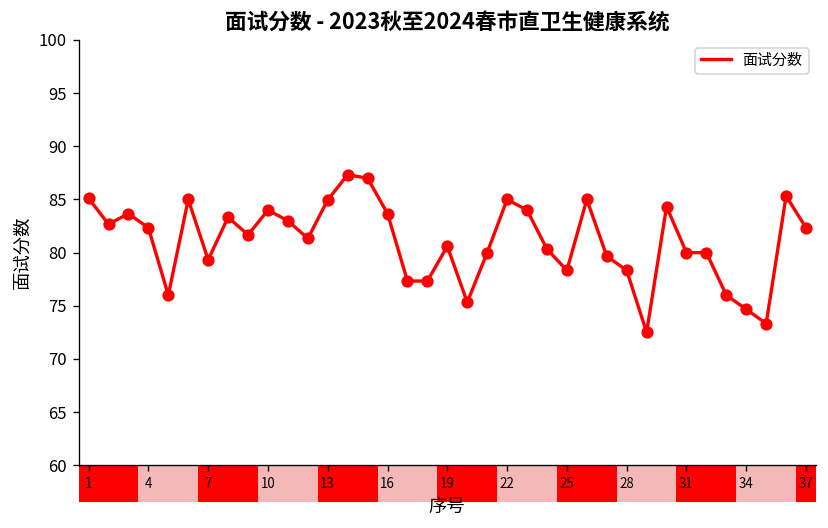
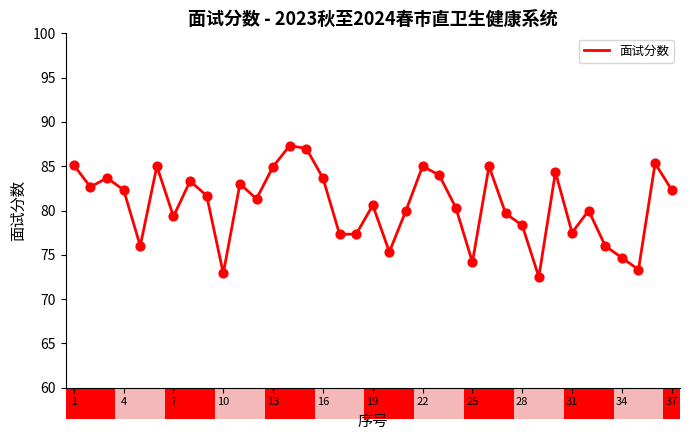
  {
    "1": 85,
    "4": 82,
    "7": 79,
-   "10": 84,
+   "10": 73,
    "13": 85,
    "16": 84,
    "19": 81,
    "22": 85,
-   "25": 78,
+   "25": 74,
    "28": 78,
-   "31": 80,
+   "31": 78,
    "34": 75,
    "37": 82
  }
